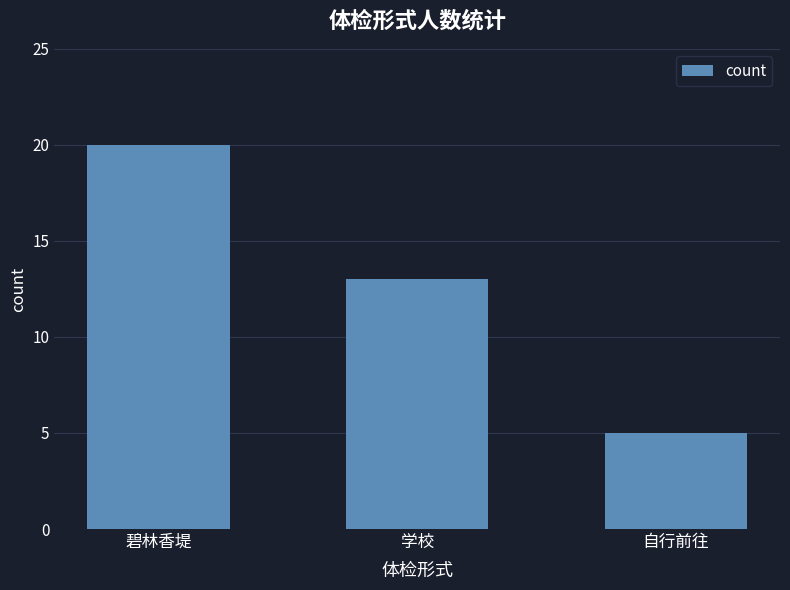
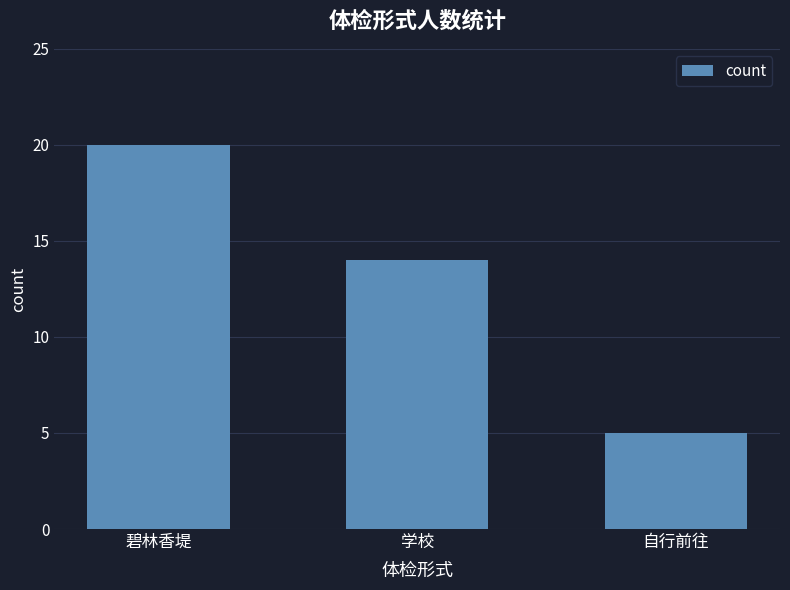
  {
    "碧林香堤": 20,
-   "学校": 13,
+   "学校": 14,
    "自行前往": 5
  }
